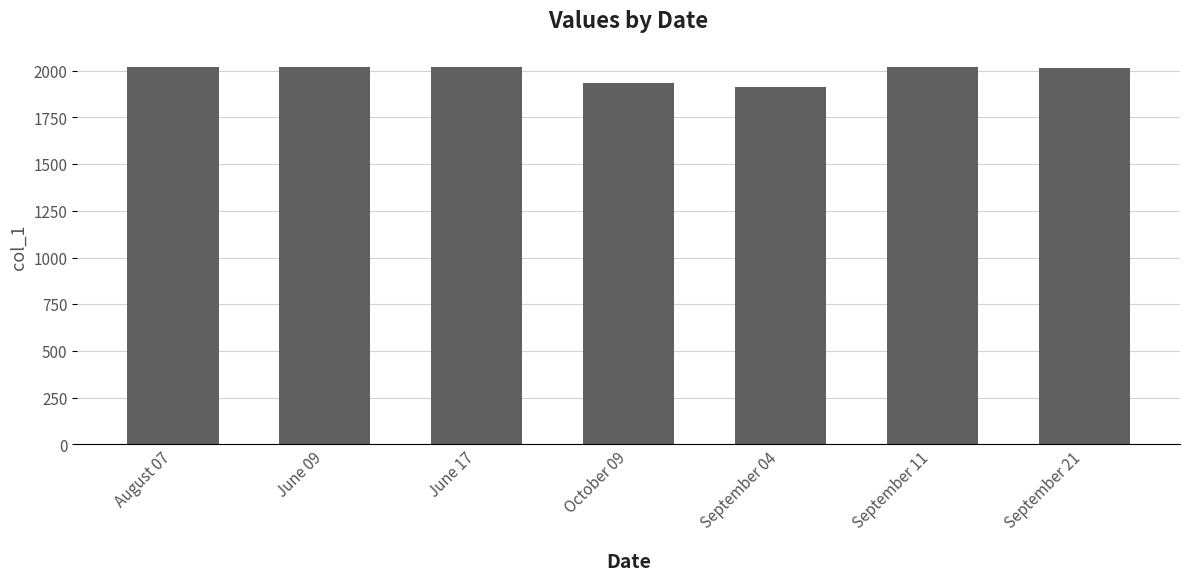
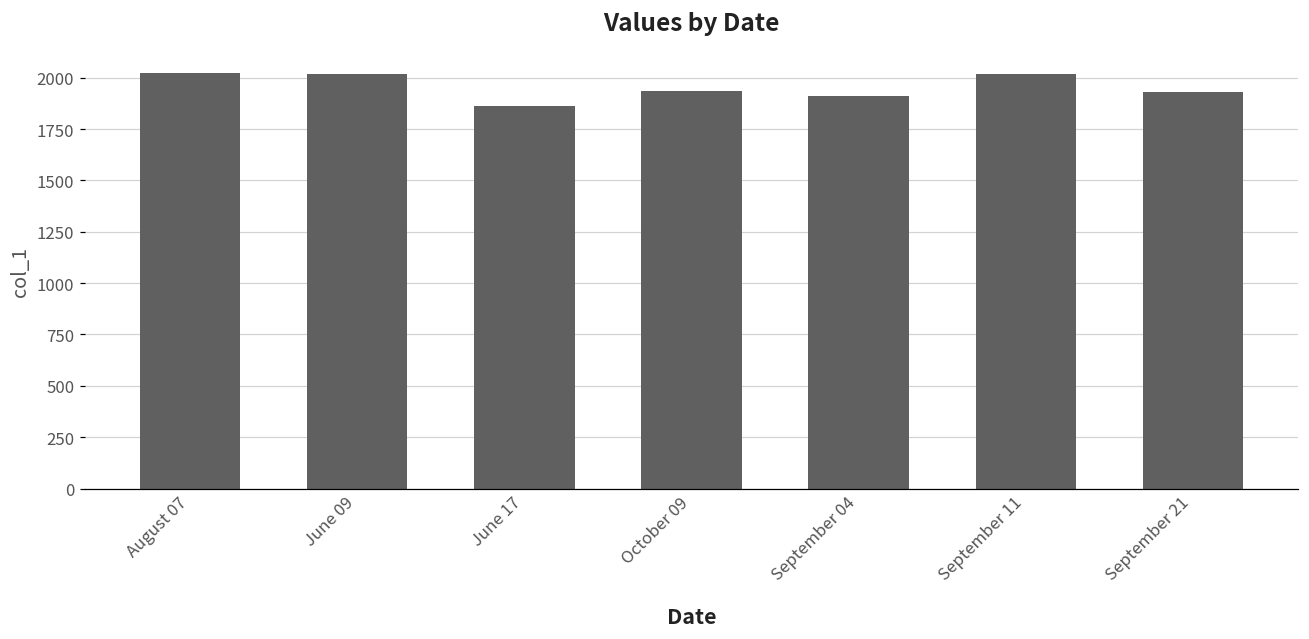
  {
    "August 07": 2020,
    "June 09": 2020,
-   "June 17": 2020,
+   "June 17": 1860,
    "October 09": 1940,
    "September 04": 1910,
    "September 11": 2020,
-   "September 21": 2020
+   "September 21": 1930
  }
